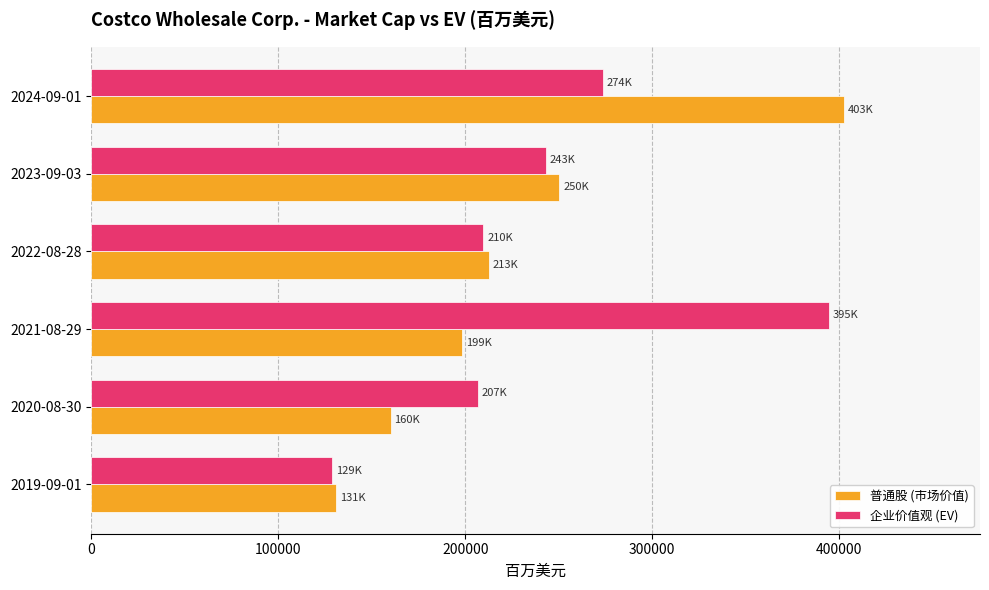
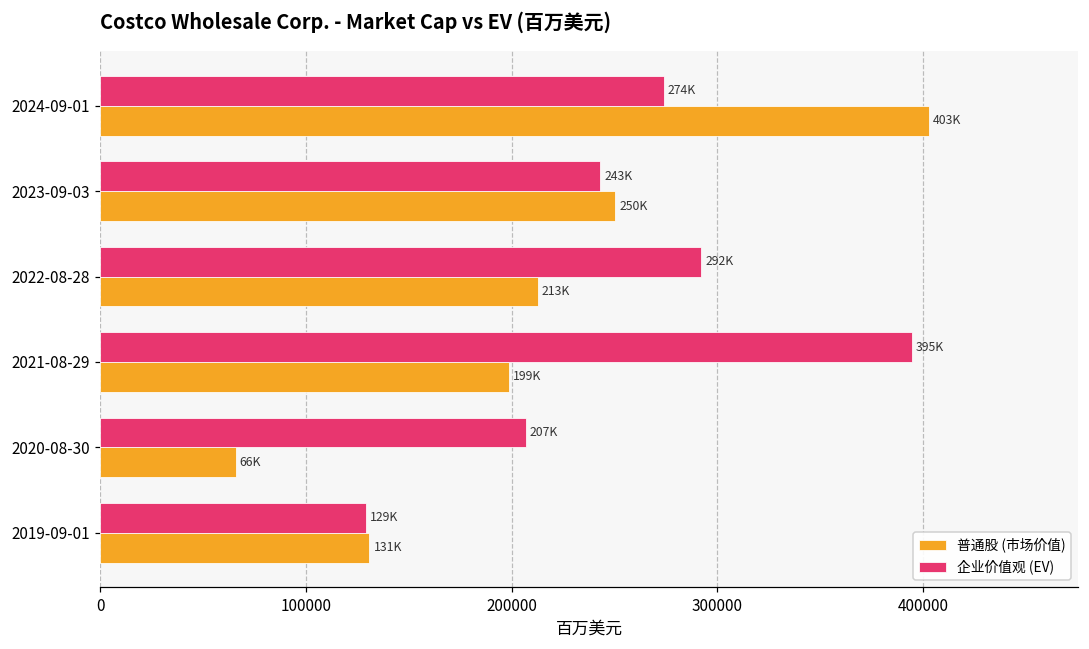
  {
    "普通股 (市场价值)": {
      "2024-09-01": "403K",
      "2023-09-03": "250K",
      "2022-08-28": "213K",
      "2021-08-29": "199K",
-     "2020-08-30": "160K",
+     "2020-08-30": "66K",
      "2019-09-01": "131K"
    },
    "企业价值观 (EV)": {
      "2024-09-01": "274K",
      "2023-09-03": "243K",
-     "2022-08-28": "210K",
+     "2022-08-28": "292K",
      "2021-08-29": "395K",
      "2020-08-30": "207K",
      "2019-09-01": "129K"
    }
  }
